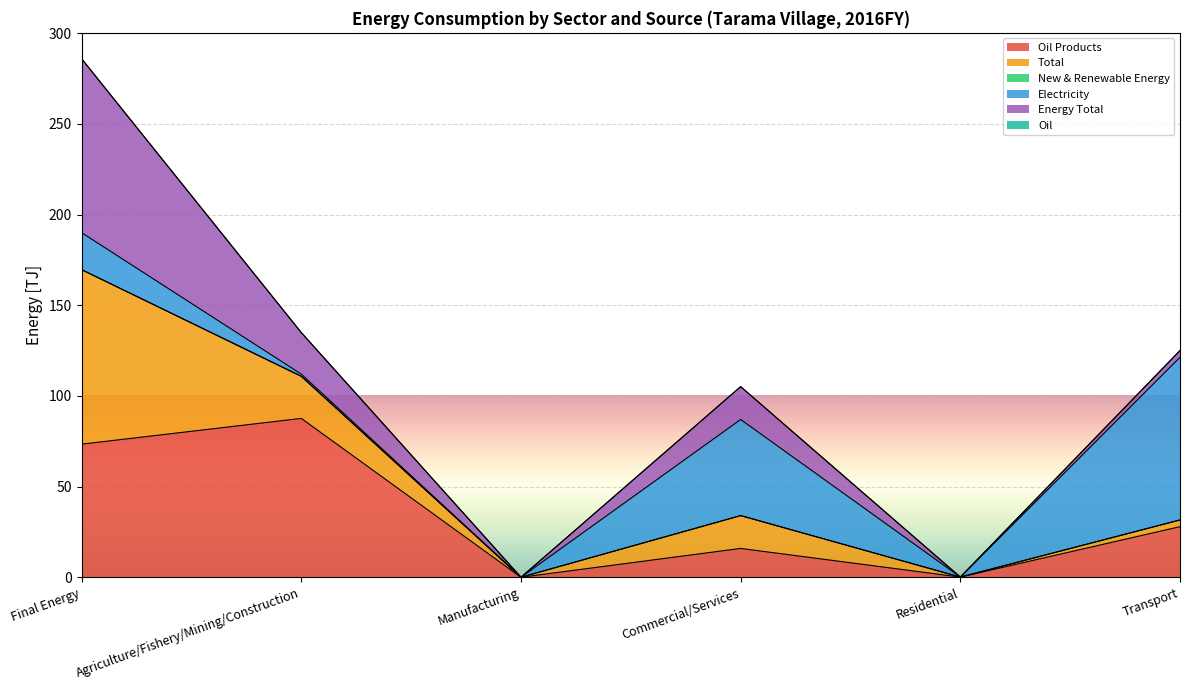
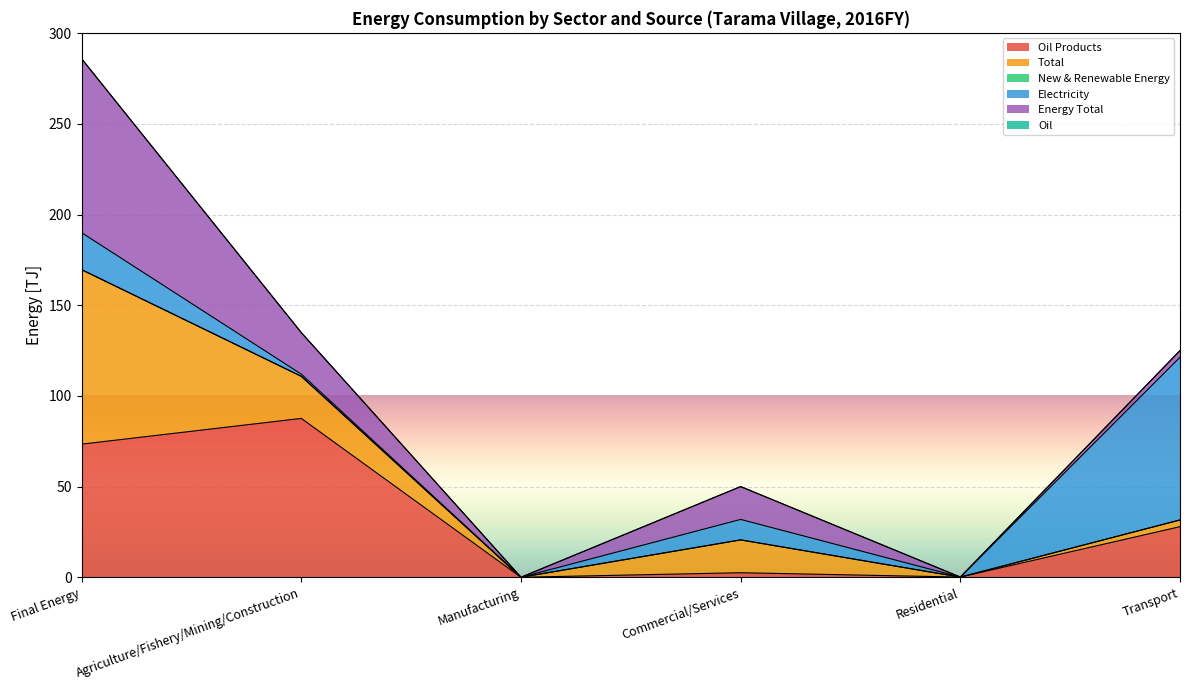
  {
    "Oil Products": {
      "Final Energy": 73,
      "Agriculture/Fishery/Mining/Construction": 88,
-     "Commercial/Services": 16,
+     "Commercial/Services": 3,
      "Transport": 28
    },
    "Electricity": {
      "Final Energy": 20,
-     "Commercial/Services": 53,
+     "Commercial/Services": 11,
      "Transport": 90
    }
  }
